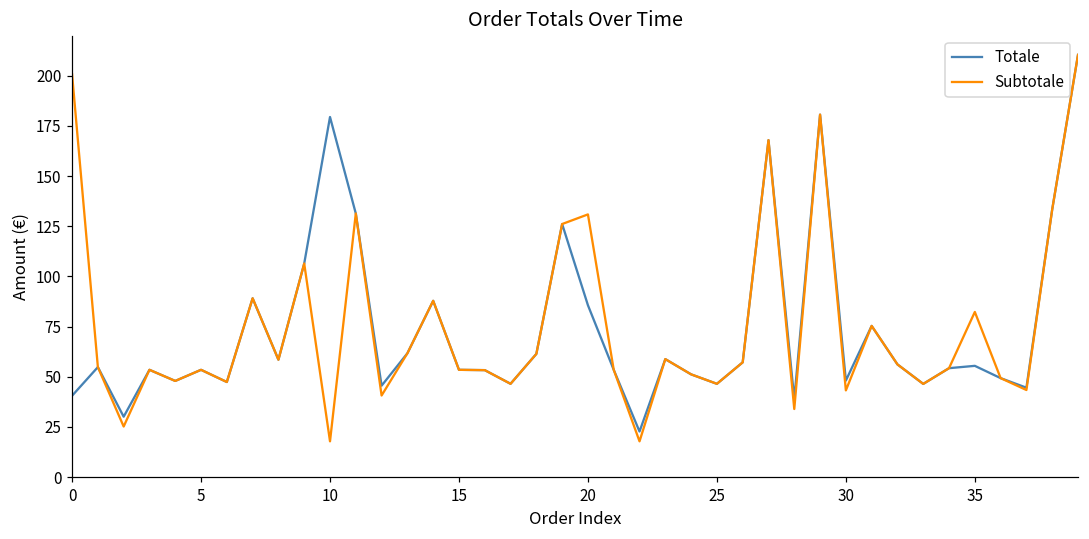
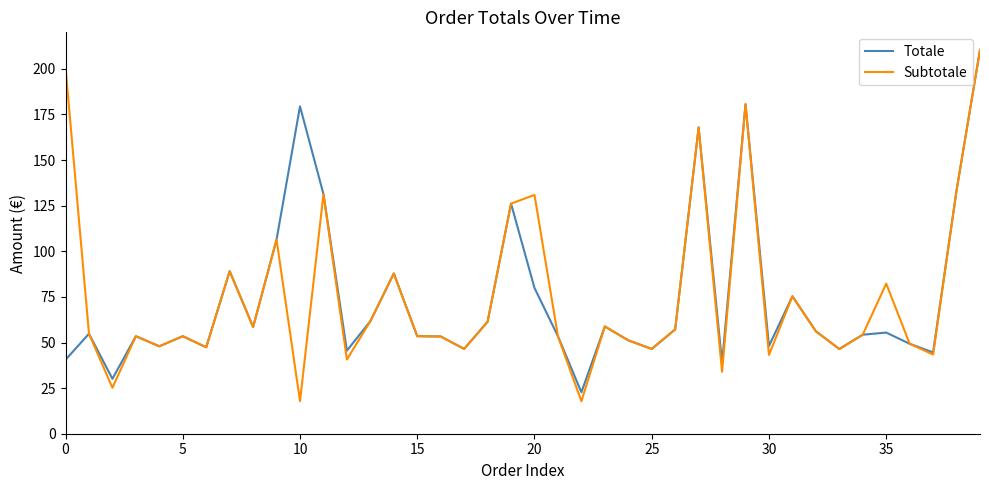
  {
    "Totale": {
      "0": 41,
      "10": 179,
-     "20": 86,
+     "20": 80,
      "30": 48,
      "35": 55
    },
    "Subtotale": {
      "0": 201,
      "10": 18,
      "20": 131,
      "30": 43,
      "35": 82
    }
  }
